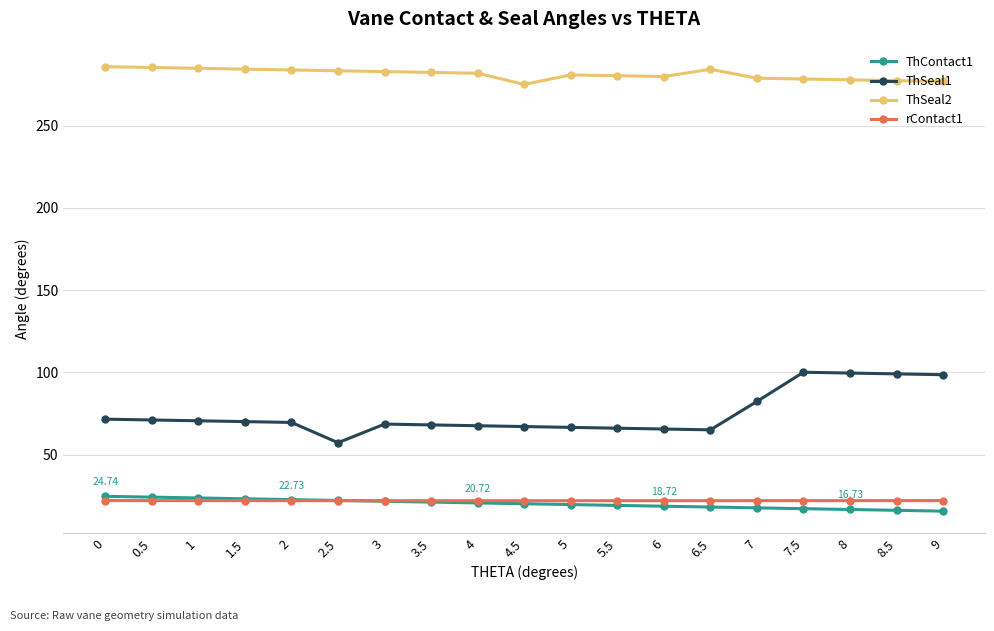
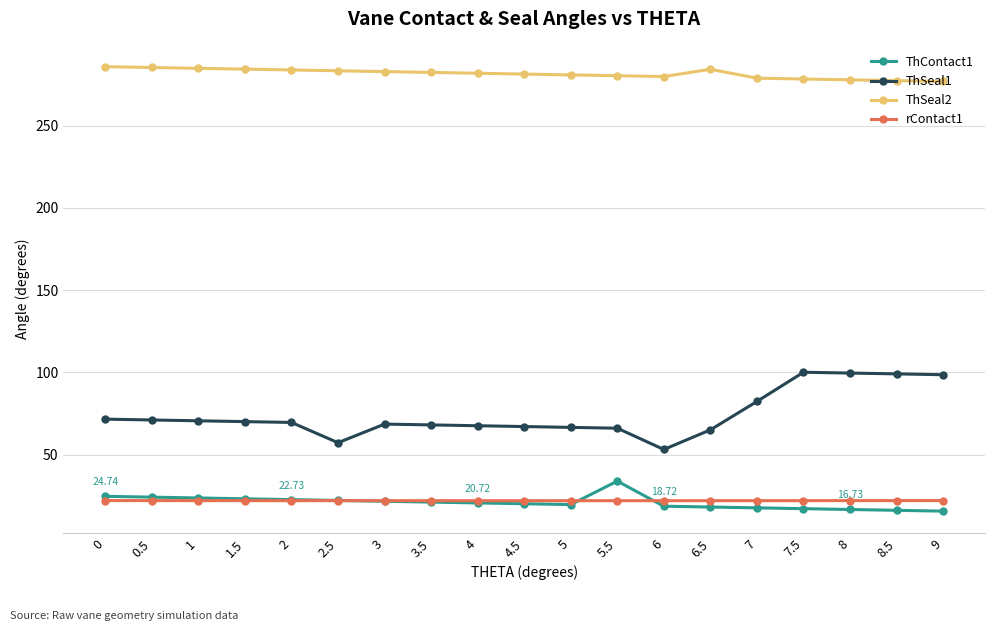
  {
    "ThContact1": {
      "0.5": 24,
      "1": 24,
      "4.5": 20,
      "5": 20,
-     "5.5": 19,
+     "5.5": 34,
      "6.5": 18,
      "7": 18,
      "7.5": 17,
      "8.5": 16,
      "9": 16
    },
    "ThSeal1": {
      "0": 72,
      "0.5": 71,
      "1": 71,
      "1.5": 70,
      "2": 70,
      "2.5": 57,
      "3": 69,
      "3.5": 68,
      "4": 68,
      "4.5": 67,
      "5": 67,
      "5.5": 66,
-     "6": 66,
+     "6": 53,
      "6.5": 65,
      "7": 82,
      "7.5": 100,
      "8": 100,
      "8.5": 99,
      "9": 99
    },
    "ThSeal2": {
      "0": 286,
      "0.5": 285,
      "1": 285,
      "1.5": 284,
      "2": 284,
      "2.5": 283,
      "3": 283,
      "3.5": 282,
      "4": 282,
-     "4.5": 275,
+     "4.5": 281,
      "5": 281,
      "5.5": 280,
      "6": 280,
      "6.5": 284,
      "7": 279,
      "7.5": 278,
      "8": 278,
      "8.5": 277,
      "9": 277
    },
    "rContact1": {
      "0": 22,
      "0.5": 22,
      "1": 22,
      "4.5": 22,
      "5": 22,
      "5.5": 22,
      "6.5": 22,
      "7": 22,
      "7.5": 22,
      "8.5": 22,
      "9": 22
    }
  }
